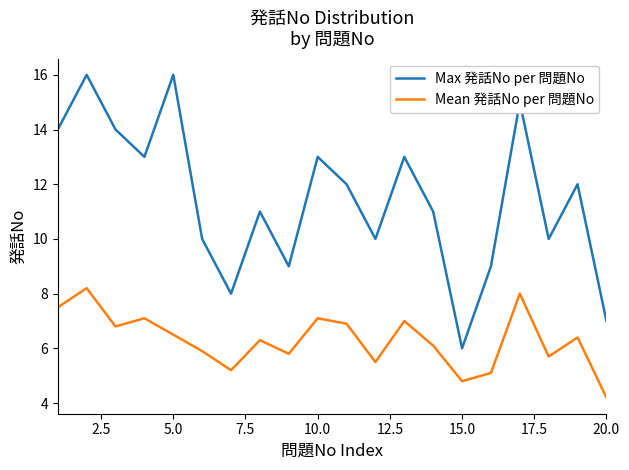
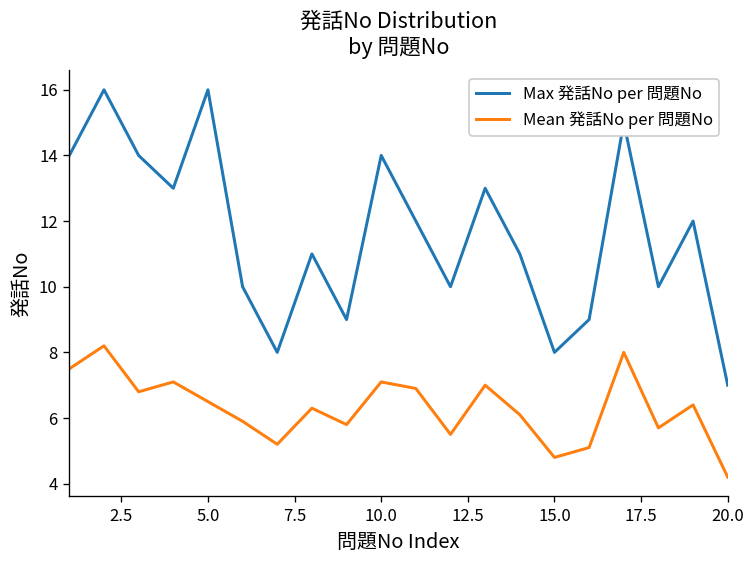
  {
    "Max 発話No per 問題No": {
      "5.0": 16,
-     "10.0": 13,
-     "15.0": 6,
+     "10.0": 14,
+     "15.0": 8,
      "20.0": 7
    },
    "Mean 発話No per 問題No": {
      "5.0": 6.5,
      "10.0": 7.1,
      "15.0": 4.8,
      "20.0": 4.2
    }
  }
